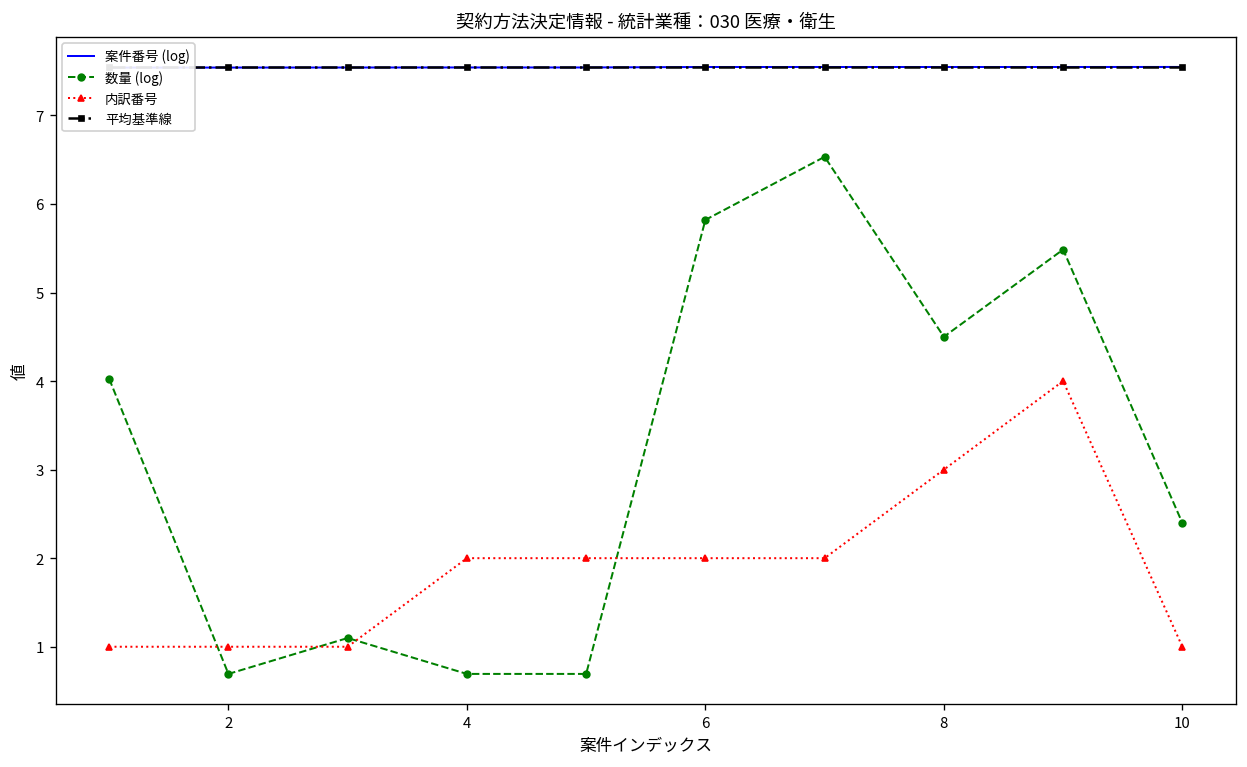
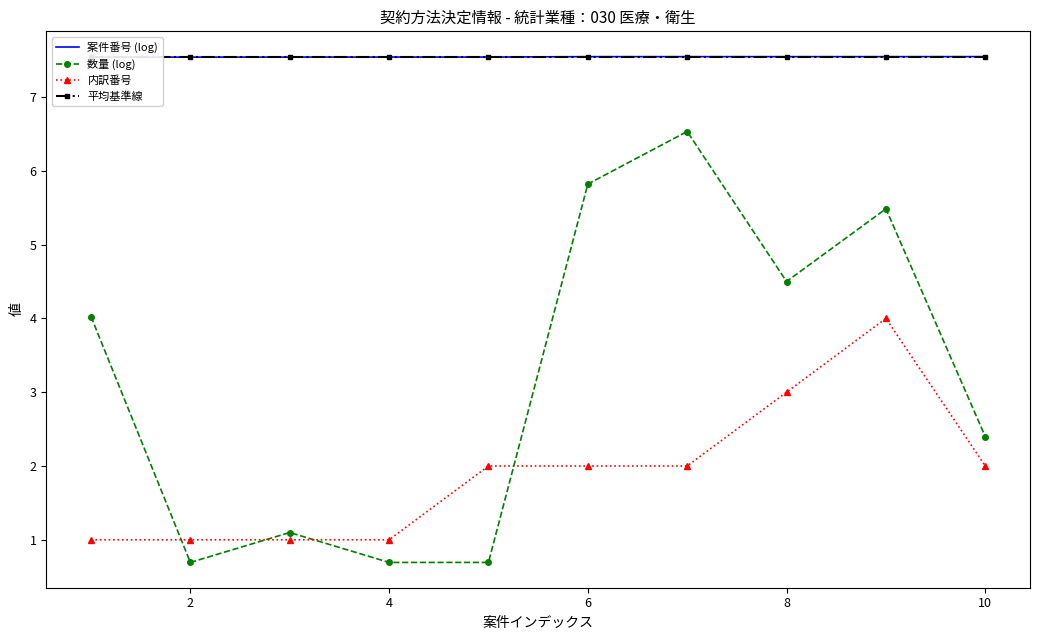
  {
    "平均基準線": {
      "2": 7.5,
      "4": 7.5,
      "6": 7.5,
      "8": 7.5,
      "10": 7.5
    },
    "数量 (log)": {
      "2": 0.7,
      "4": 0.7,
      "6": 5.8,
      "8": 4.5,
      "10": 2.4
    },
    "内訳番号": {
      "2": 1,
-     "4": 2,
+     "4": 1,
      "6": 2,
      "8": 3,
-     "10": 1
+     "10": 2
    }
  }
